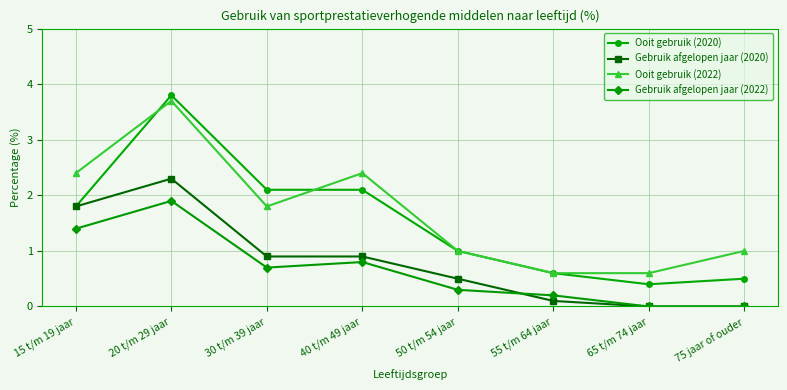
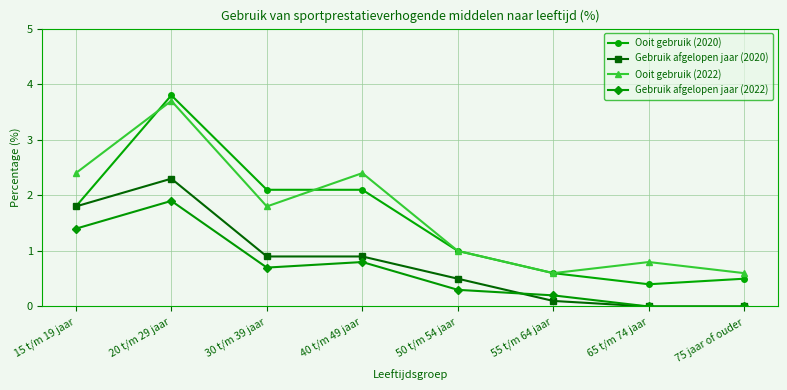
  {
    "Ooit gebruik (2022)": {
      "15 t/m 19 jaar": 2.4,
      "20 t/m 29 jaar": 3.7,
      "30 t/m 39 jaar": 1.8,
      "40 t/m 49 jaar": 2.4,
-     "65 t/m 74 jaar": 0.6,
-     "75 jaar of ouder": 1.0
+     "65 t/m 74 jaar": 0.8,
+     "75 jaar of ouder": 0.6
    }
  }
